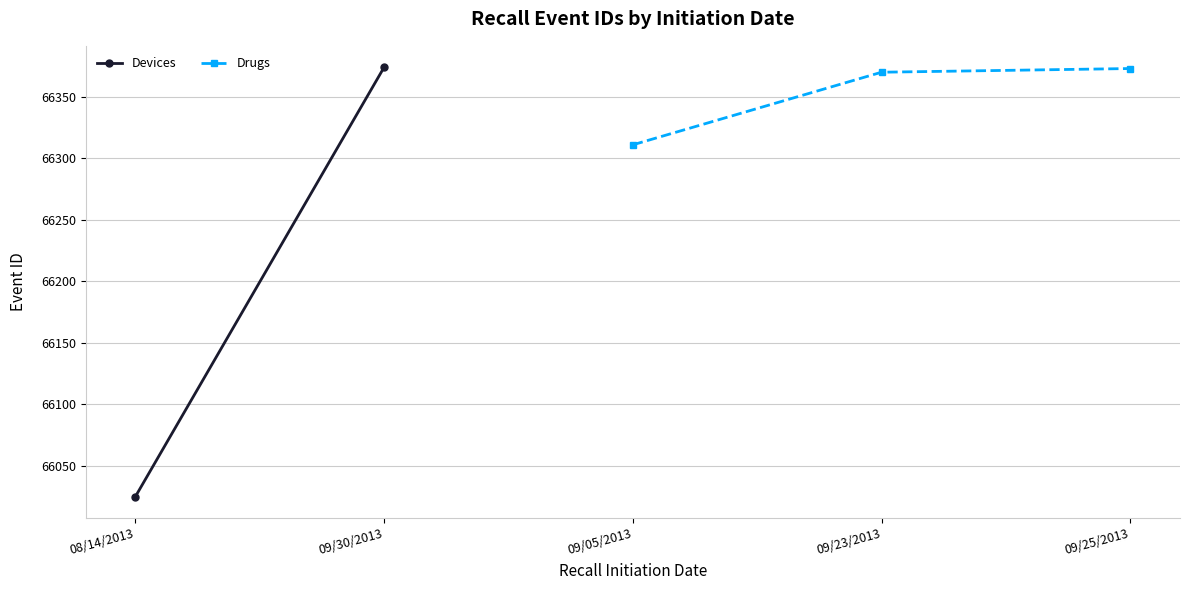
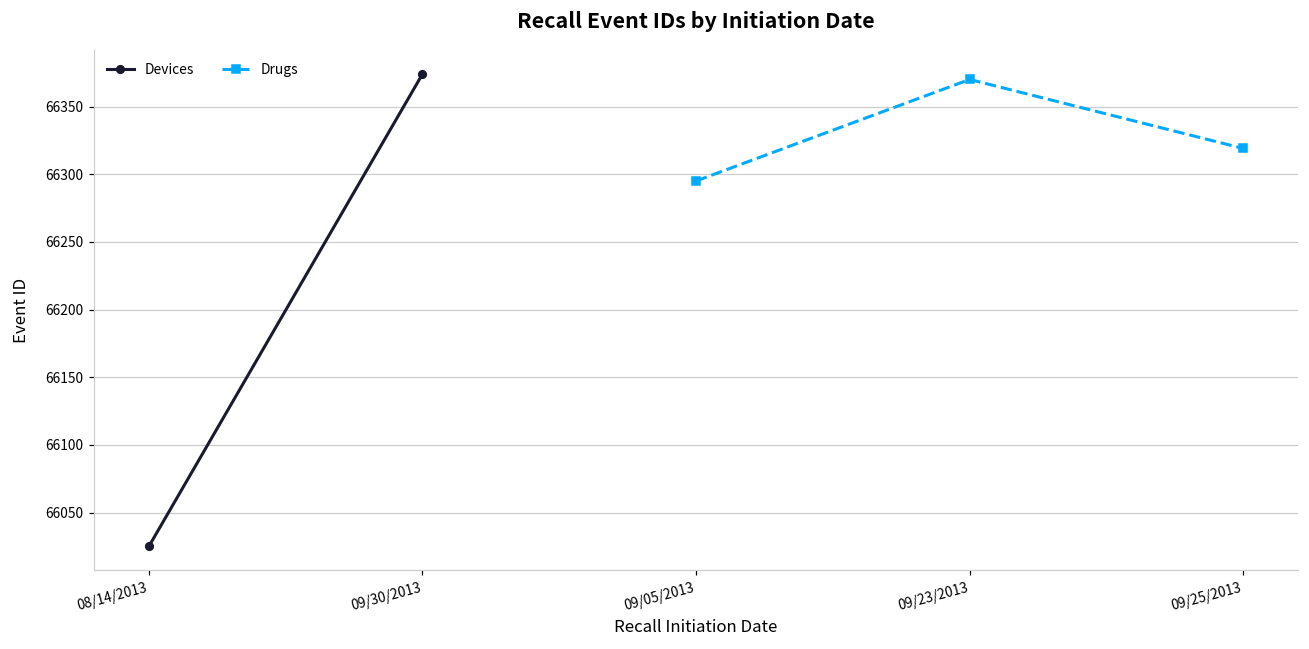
  {
    "Devices": {
      "08/14/2013": 66025,
      "09/30/2013": 66374
    },
    "Drugs": {
-     "09/05/2013": 66311,
+     "09/05/2013": 66295,
      "09/23/2013": 66370,
-     "09/25/2013": 66373
+     "09/25/2013": 66319
    }
  }
